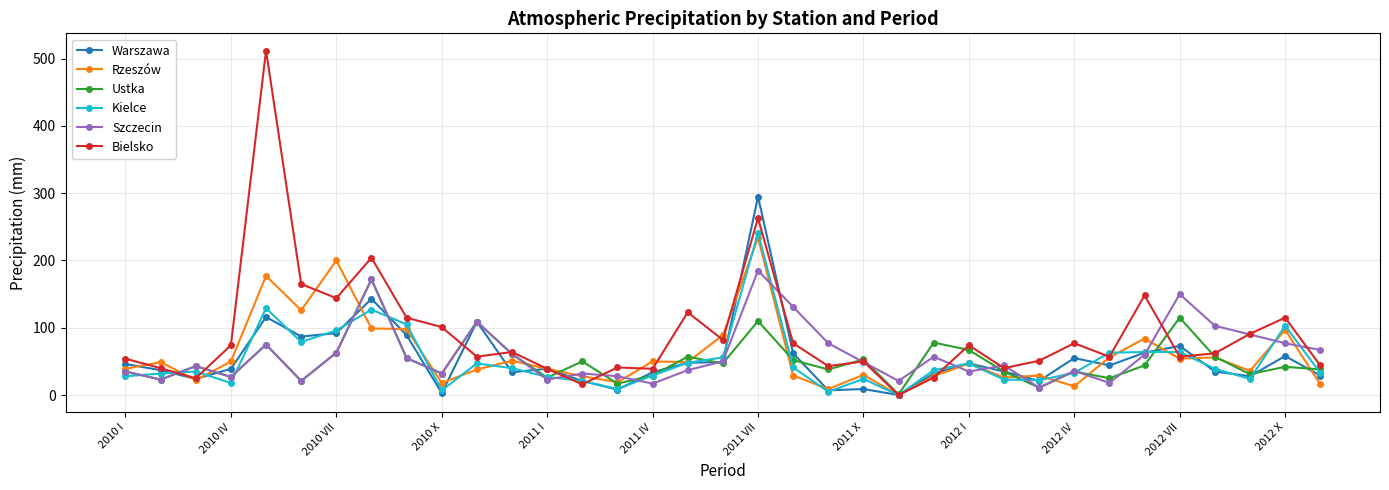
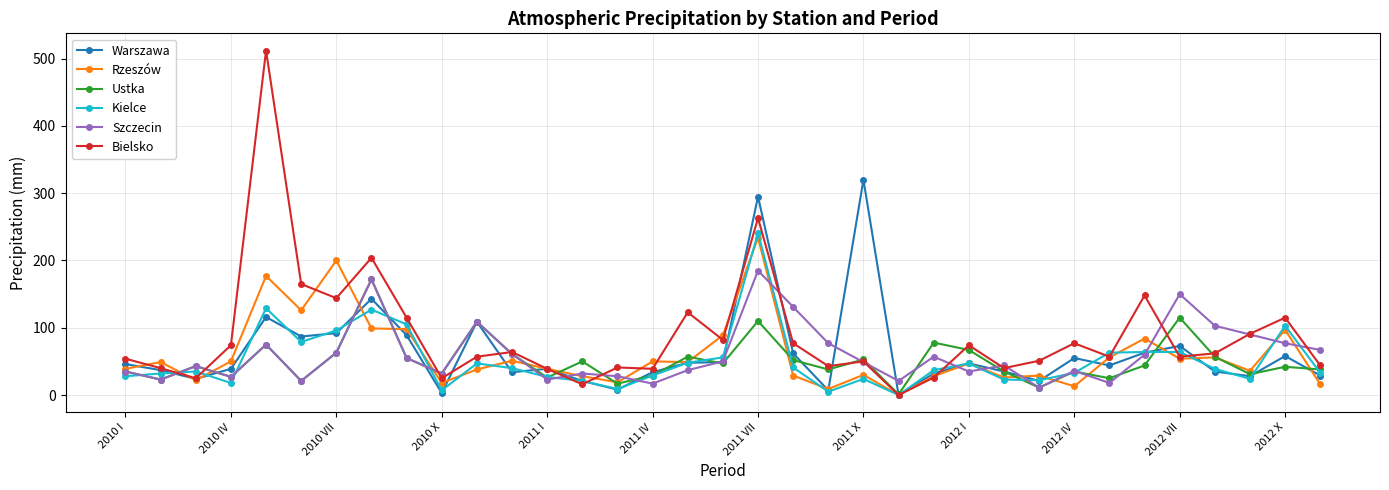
  {
    "Warszawa": {
      "2010 I": 50,
      "2010 IV": 40,
      "2010 VII": 90,
      "2010 X": 0,
      "2011 IV": 30,
      "2011 VII": 300,
-     "2011 X": 10,
+     "2011 X": 320,
      "2012 IV": 60,
      "2012 VII": 70,
      "2012 X": 60
    },
    "Rzeszów": {
      "2010 I": 40,
      "2010 IV": 50,
      "2010 VII": 200,
      "2010 X": 20,
      "2011 IV": 50,
      "2011 VII": 230,
      "2011 X": 30,
      "2012 IV": 10,
      "2012 X": 100
    },
    "Ustka": {
      "2011 VII": 110,
      "2012 I": 70,
      "2012 VII": 120,
      "2012 X": 40
    },
    "Kielce": {
      "2010 I": 30,
      "2010 IV": 20,
      "2010 VII": 100,
      "2010 X": 10,
      "2011 VII": 240,
      "2011 X": 20,
      "2012 VII": 60,
      "2012 X": 100
    },
    "Szczecin": {
      "2011 IV": 20,
      "2011 VII": 190,
      "2012 I": 40,
      "2012 VII": 150,
      "2012 X": 80
    },
    "Bielsko": {
      "2010 I": 50,
      "2010 IV": 70,
      "2010 VII": 140,
-     "2010 X": 100,
+     "2010 X": 30,
      "2011 IV": 40,
      "2011 VII": 260,
      "2012 I": 70,
      "2012 IV": 80,
      "2012 X": 120
    }
  }
